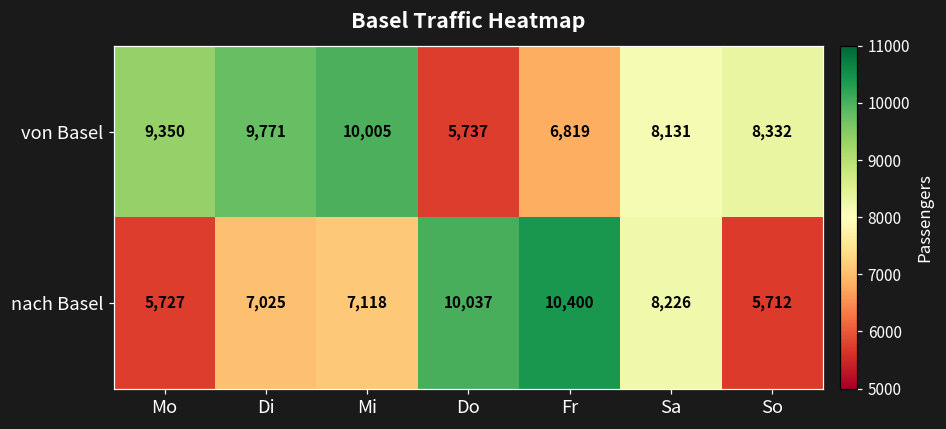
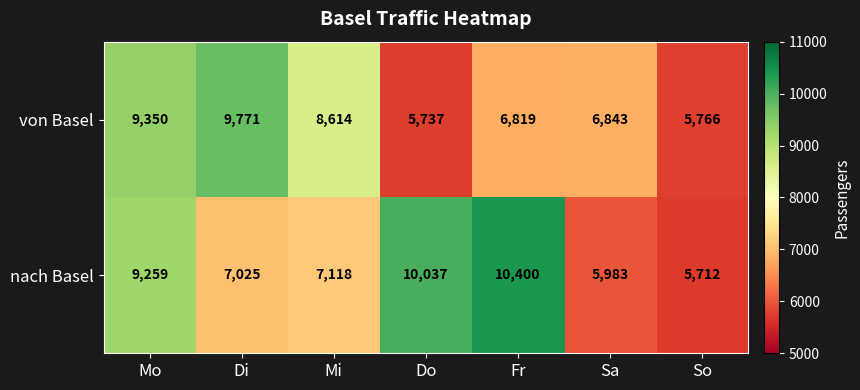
  {
    "von Basel": {
      "Mo": "9,350",
      "Di": "9,771",
-     "Mi": "10,005",
+     "Mi": "8,614",
      "Do": "5,737",
      "Fr": "6,819",
-     "Sa": "8,131",
-     "So": "8,332"
+     "Sa": "6,843",
+     "So": "5,766"
    },
    "nach Basel": {
-     "Mo": "5,727",
+     "Mo": "9,259",
      "Di": "7,025",
      "Mi": "7,118",
      "Do": "10,037",
      "Fr": "10,400",
-     "Sa": "8,226",
+     "Sa": "5,983",
      "So": "5,712"
    }
  }
